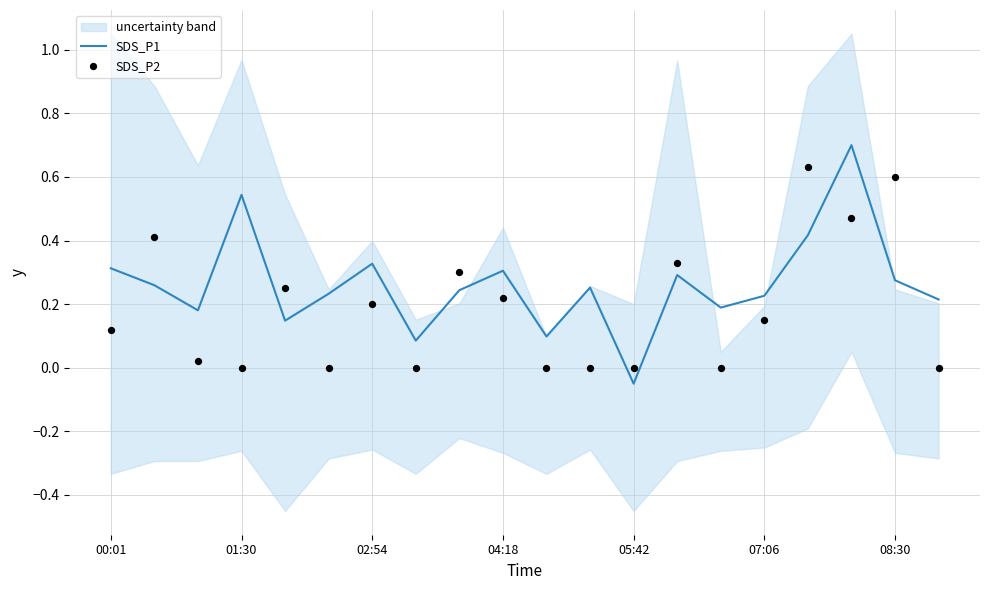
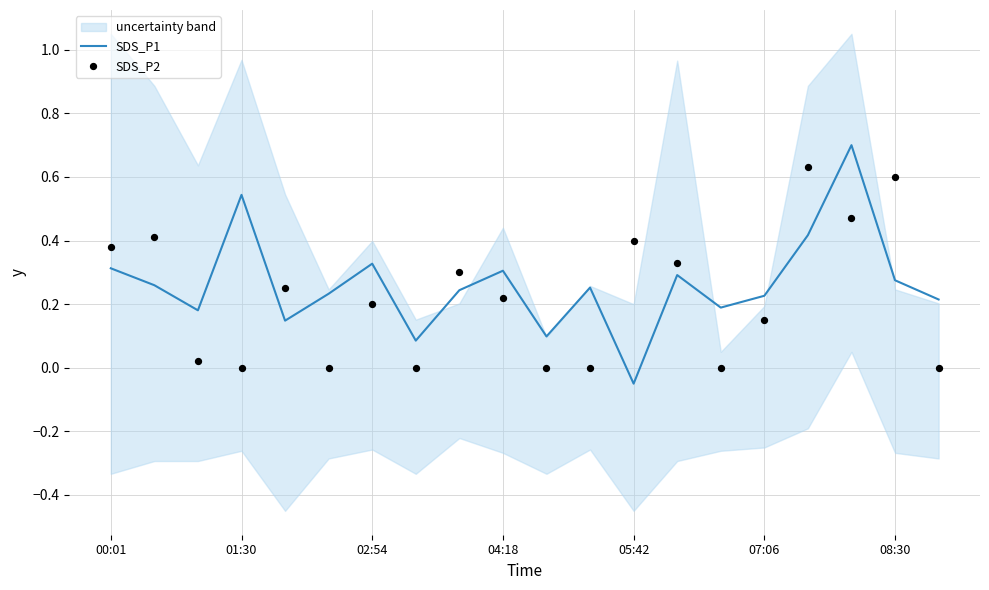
  {
    "SDS_P1": {
      "00:01": 0.31,
      "01:30": 0.54,
      "02:54": 0.33,
      "04:18": 0.31,
      "05:42": -0.05,
      "07:06": 0.23,
      "08:30": 0.28
    },
    "SDS_P2": {
-     "00:01": 0.12,
-     "05:42": 0.0
+     "00:01": 0.38,
+     "05:42": 0.4
    }
  }
